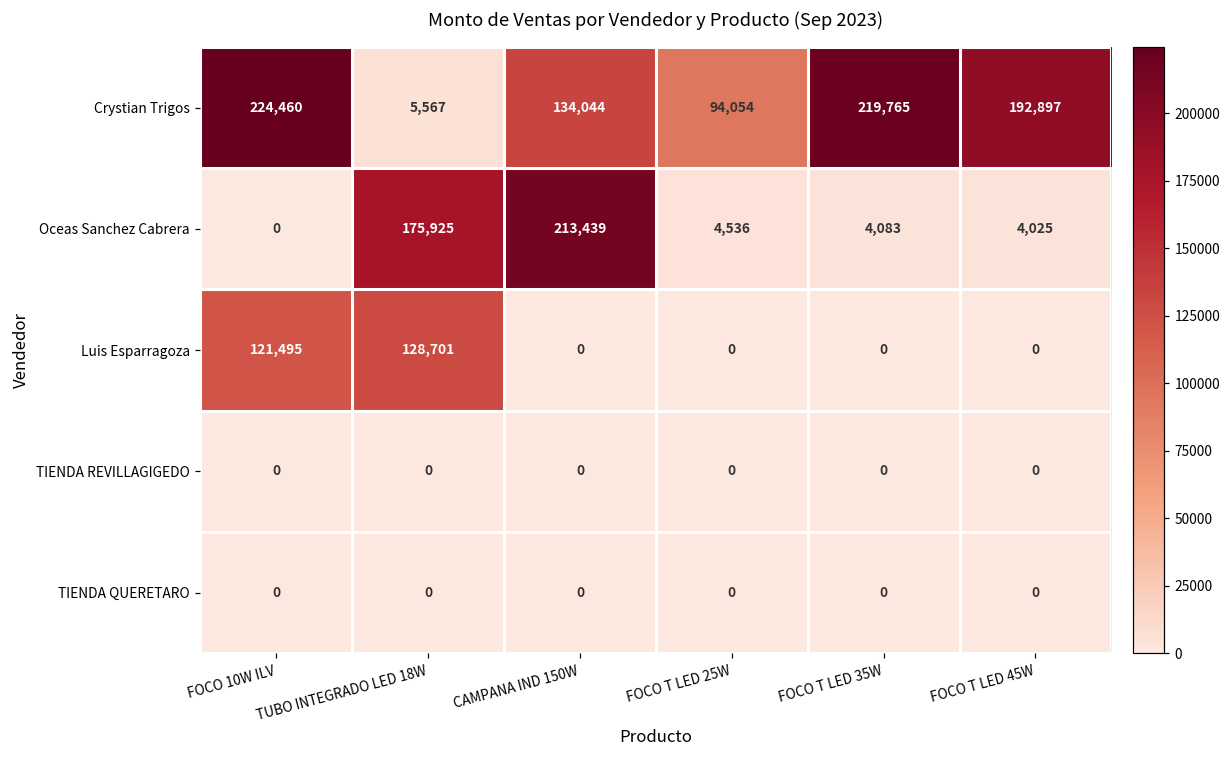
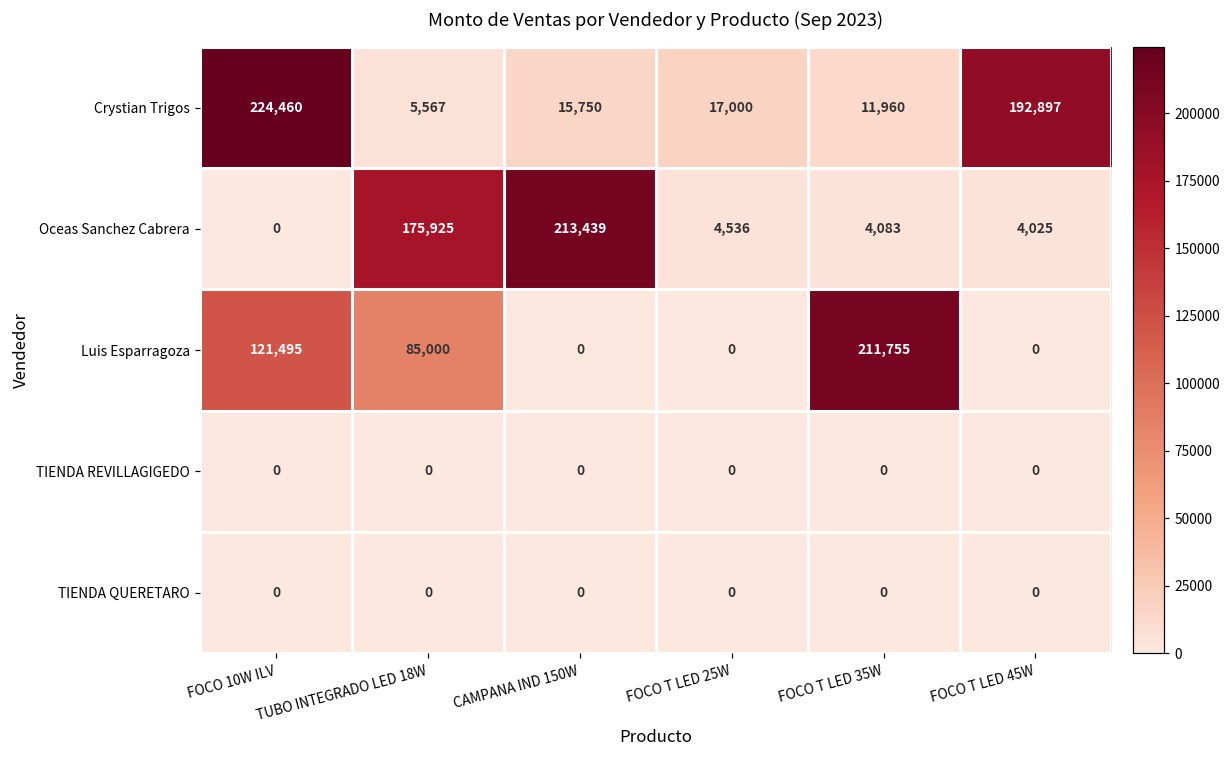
  {
    "Crystian Trigos": {
      "FOCO 10W ILV": "224,460",
      "TUBO INTEGRADO LED 18W": "5,567",
-     "CAMPANA IND 150W": "134,044",
-     "FOCO T LED 25W": "94,054",
-     "FOCO T LED 35W": "219,765",
+     "CAMPANA IND 150W": "15,750",
+     "FOCO T LED 25W": "17,000",
+     "FOCO T LED 35W": "11,960",
      "FOCO T LED 45W": "192,897"
    },
    "Oceas Sanchez Cabrera": {
      "FOCO 10W ILV": "0",
      "TUBO INTEGRADO LED 18W": "175,925",
      "CAMPANA IND 150W": "213,439",
      "FOCO T LED 25W": "4,536",
      "FOCO T LED 35W": "4,083",
      "FOCO T LED 45W": "4,025"
    },
    "Luis Esparragoza": {
      "FOCO 10W ILV": "121,495",
-     "TUBO INTEGRADO LED 18W": "128,701",
+     "TUBO INTEGRADO LED 18W": "85,000",
      "CAMPANA IND 150W": "0",
      "FOCO T LED 25W": "0",
-     "FOCO T LED 35W": "0",
+     "FOCO T LED 35W": "211,755",
      "FOCO T LED 45W": "0"
    },
    "TIENDA REVILLAGIGEDO": {
      "FOCO 10W ILV": "0",
      "TUBO INTEGRADO LED 18W": "0",
      "CAMPANA IND 150W": "0",
      "FOCO T LED 25W": "0",
      "FOCO T LED 35W": "0",
      "FOCO T LED 45W": "0"
    },
    "TIENDA QUERETARO": {
      "FOCO 10W ILV": "0",
      "TUBO INTEGRADO LED 18W": "0",
      "CAMPANA IND 150W": "0",
      "FOCO T LED 25W": "0",
      "FOCO T LED 35W": "0",
      "FOCO T LED 45W": "0"
    }
  }
